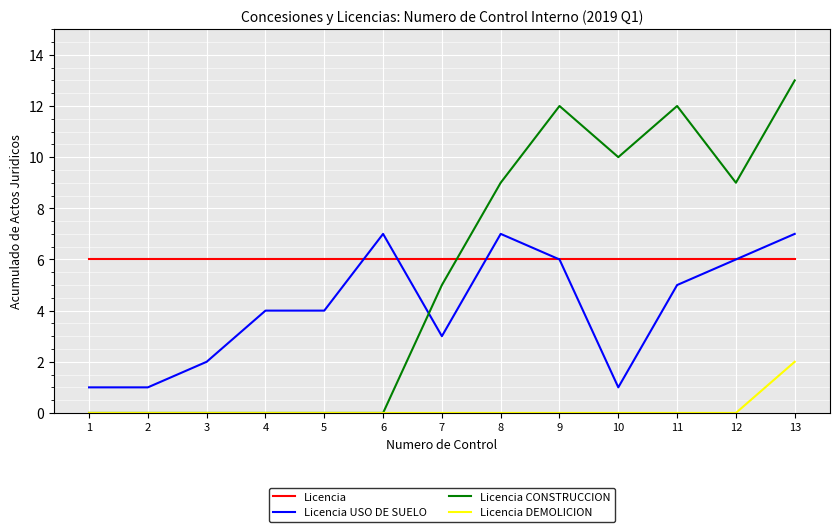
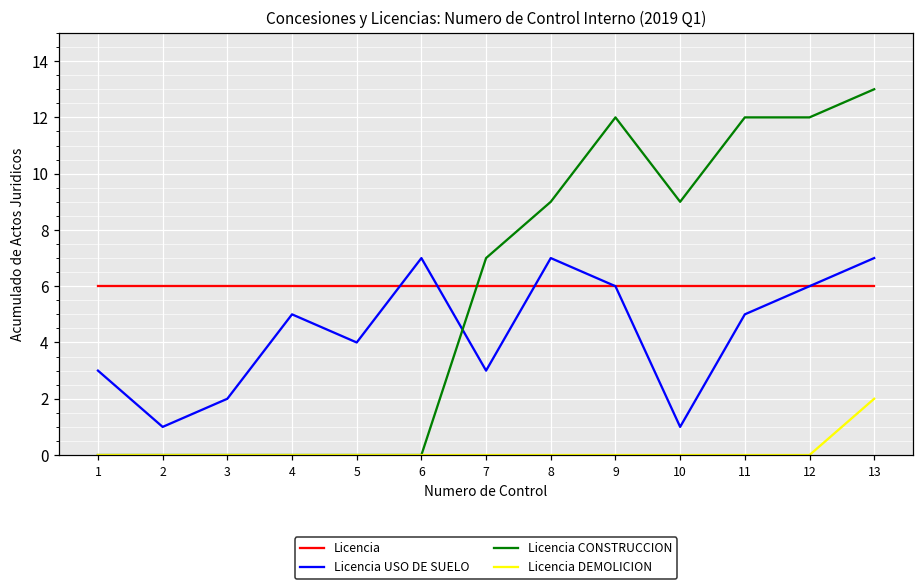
  {
    "Licencia": {
      "1": 6,
      "2": 6,
      "3": 6,
      "4": 6,
      "5": 6,
      "6": 6,
      "7": 6,
      "8": 6,
      "10": 6,
      "11": 6,
      "13": 6
    },
    "Licencia USO DE SUELO": {
-     "1": 1,
+     "1": 3,
      "2": 1,
      "3": 2,
-     "4": 4,
+     "4": 5,
      "5": 4,
      "6": 7,
      "7": 3,
      "8": 7,
      "10": 1,
      "11": 5,
      "13": 7
    },
    "Licencia CONSTRUCCION": {
-     "7": 5,
+     "7": 7,
      "8": 9,
      "9": 12,
-     "10": 10,
+     "10": 9,
      "11": 12,
-     "12": 9,
+     "12": 12,
      "13": 13
    },
    "Licencia DEMOLICION": {
      "7": 0,
      "8": 0,
      "9": 0,
      "10": 0,
      "11": 0,
      "12": 0,
      "13": 2
    }
  }
